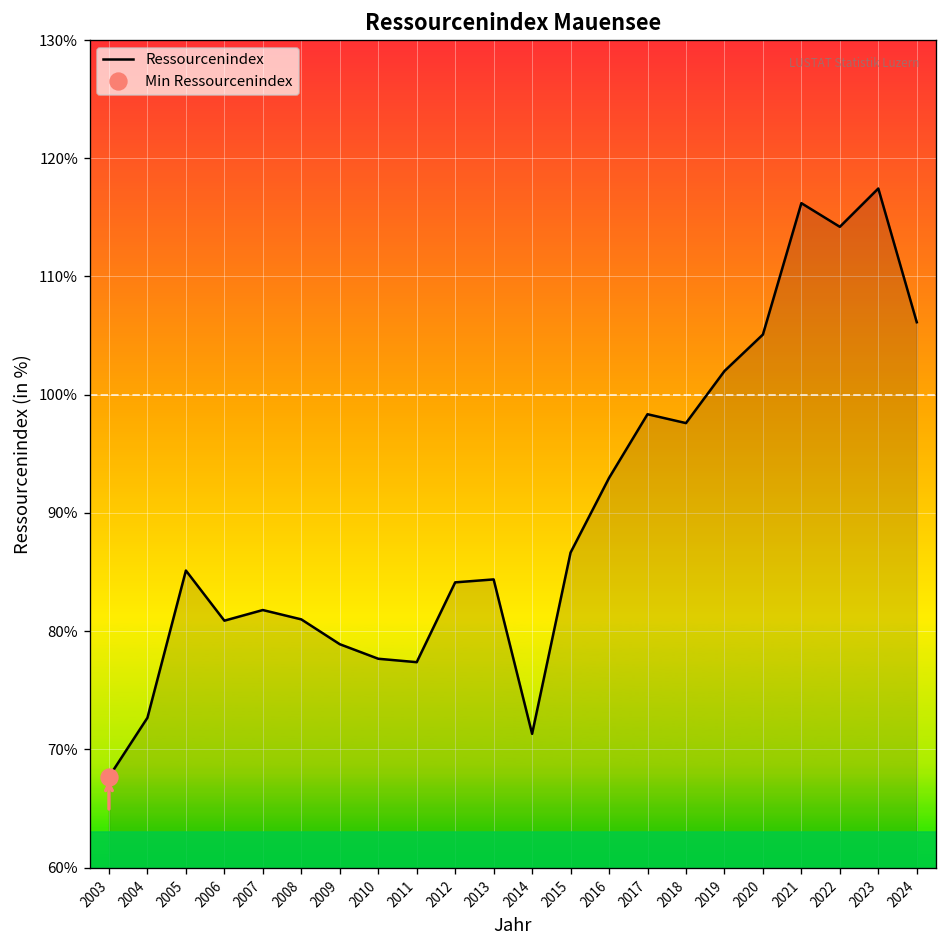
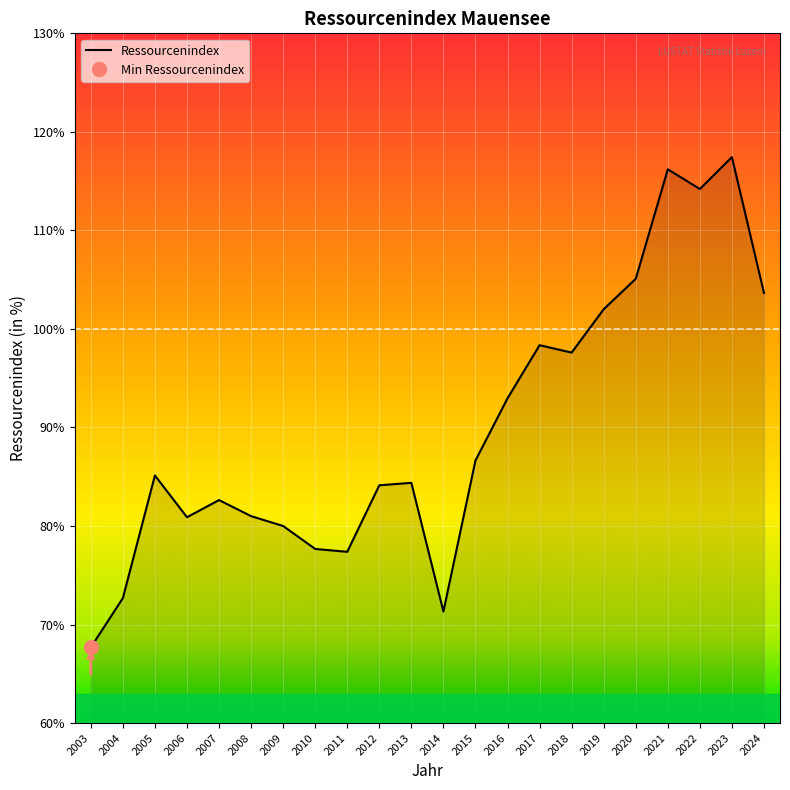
  {
    "Ressourcenindex": {
      "2004": "73%",
      "2005": "85%",
      "2006": "81%",
-     "2007": "82%",
+     "2007": "83%",
      "2008": "81%",
-     "2009": "79%",
+     "2009": "80%",
      "2010": "78%",
      "2011": "77%",
      "2012": "84%",
      "2013": "84%",
      "2014": "71%",
      "2015": "87%",
      "2016": "93%",
      "2017": "98%",
      "2018": "98%",
      "2019": "102%",
      "2020": "105%",
      "2021": "116%",
      "2022": "114%",
      "2023": "117%",
-     "2024": "106%"
+     "2024": "104%"
    }
  }
